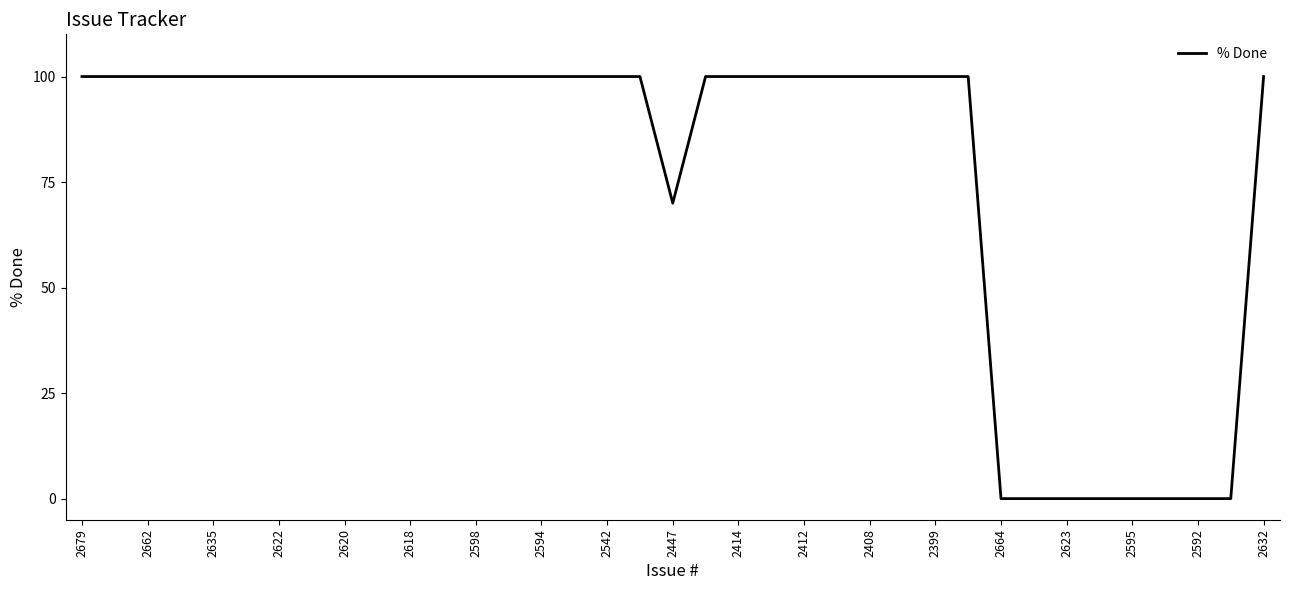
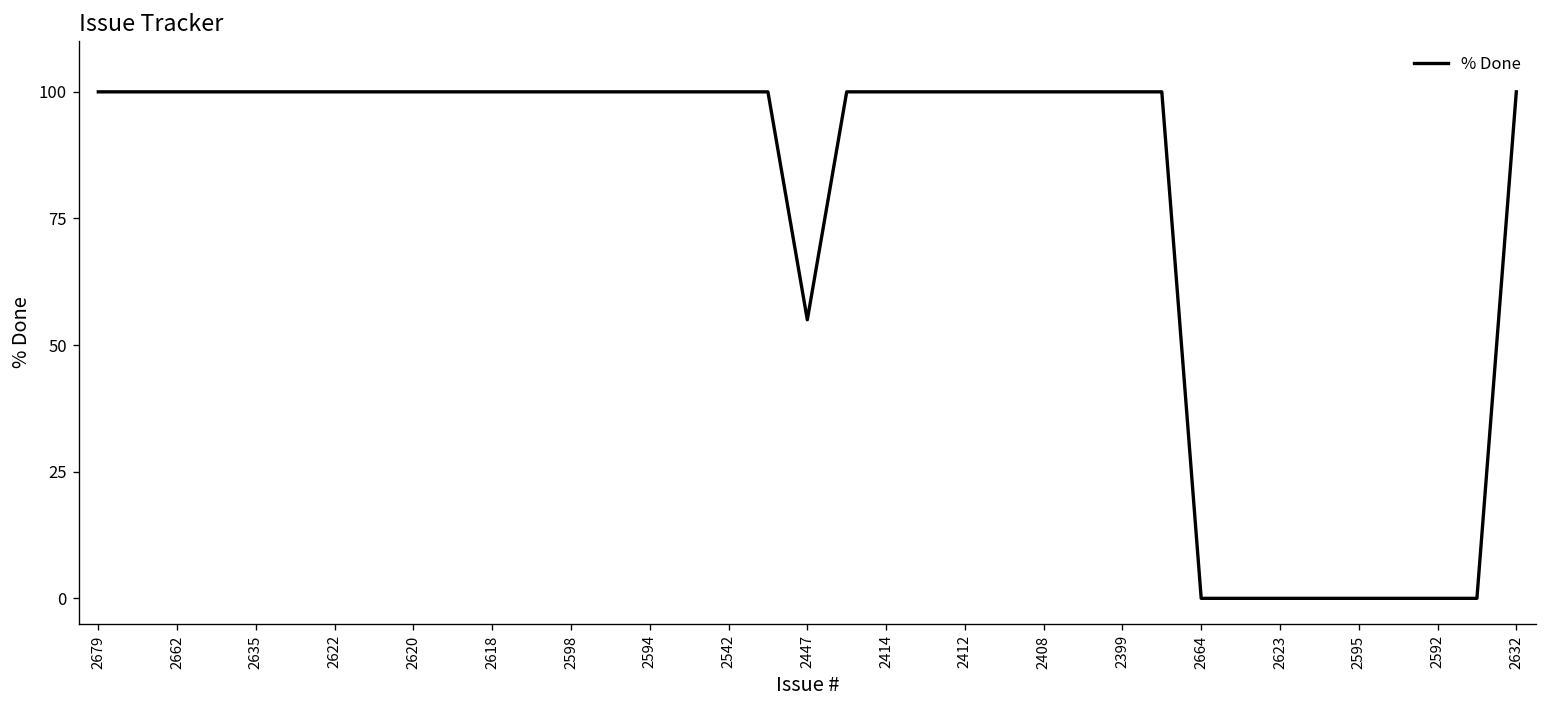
  {
    "2679": 100,
    "2662": 100,
    "2635": 100,
    "2622": 100,
    "2620": 100,
    "2618": 100,
    "2598": 100,
    "2594": 100,
    "2542": 100,
-   "2447": 70,
+   "2447": 55,
    "2414": 100,
    "2412": 100,
    "2408": 100,
    "2399": 100,
    "2664": 0,
    "2623": 0,
    "2595": 0,
    "2592": 0,
    "2632": 100
  }
